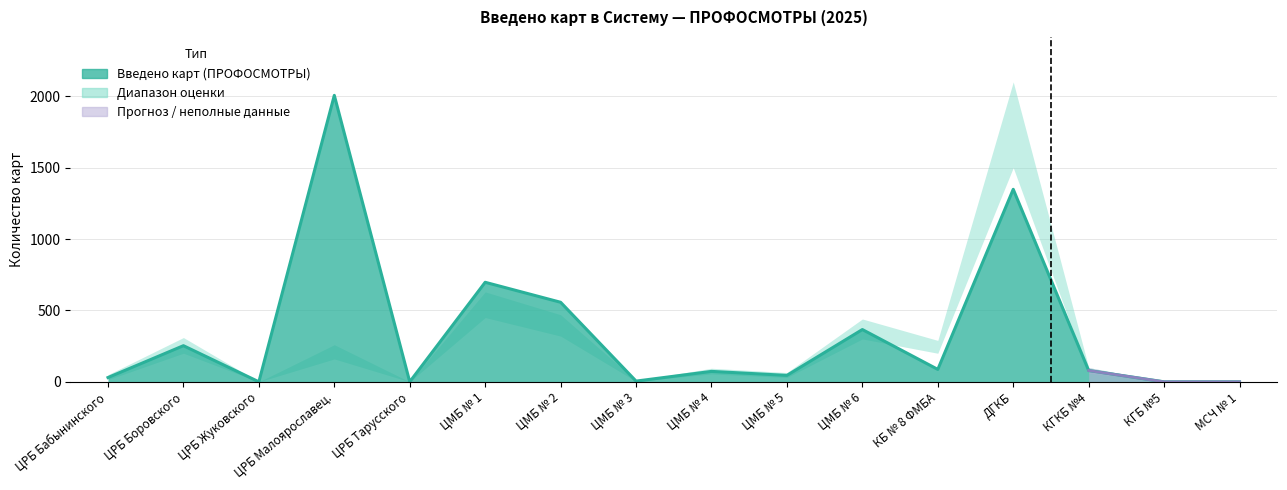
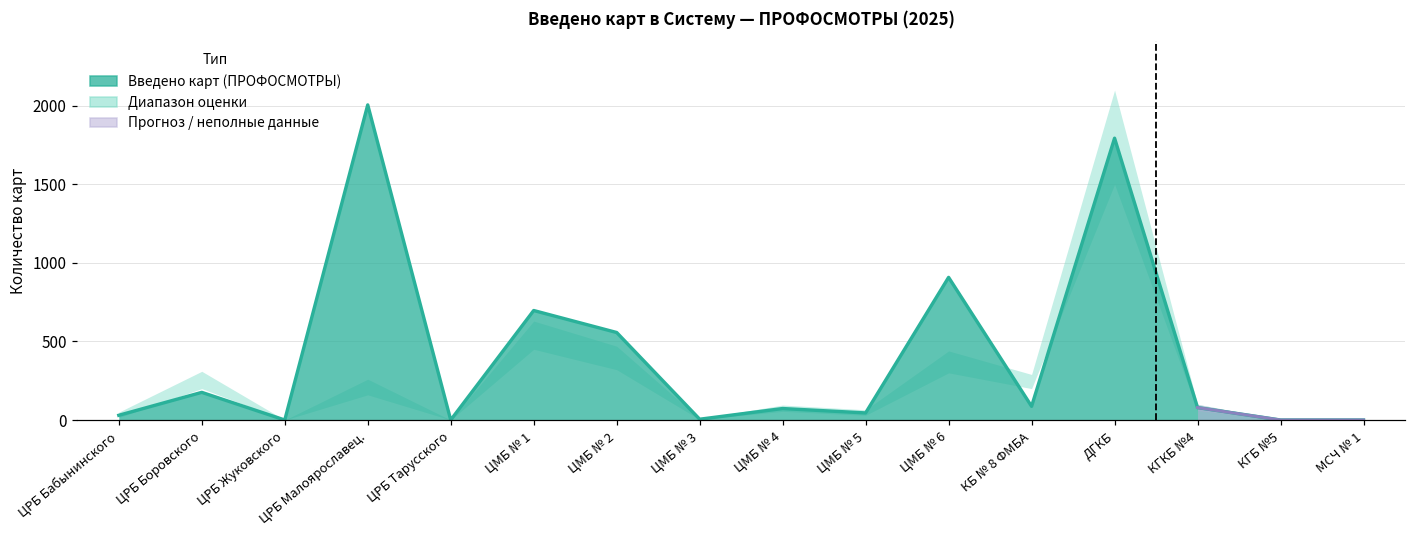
  {
    "Введено карт (ПРОФОСМОТРЫ)": {
      "ЦРБ Бабынинского": 30,
-     "ЦРБ Боровского": 250,
+     "ЦРБ Боровского": 180,
      "ЦРБ Малоярославец.": 2010,
      "ЦМБ № 1": 700,
      "ЦМБ № 2": 560,
      "ЦМБ № 4": 70,
      "ЦМБ № 5": 50,
-     "ЦМБ № 6": 370,
+     "ЦМБ № 6": 910,
      "КБ № 8 ФМБА": 90,
-     "ДГКБ": 1350
+     "ДГКБ": 1790
    }
  }
